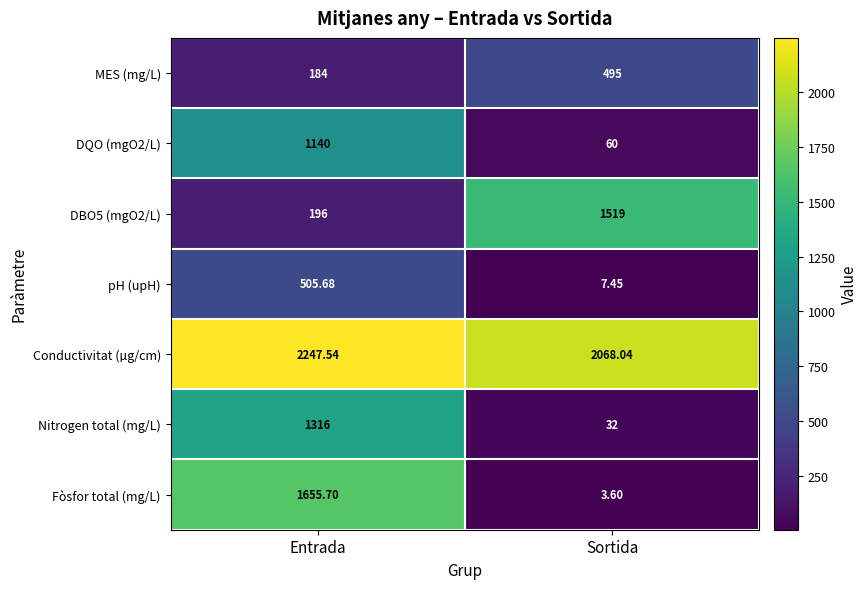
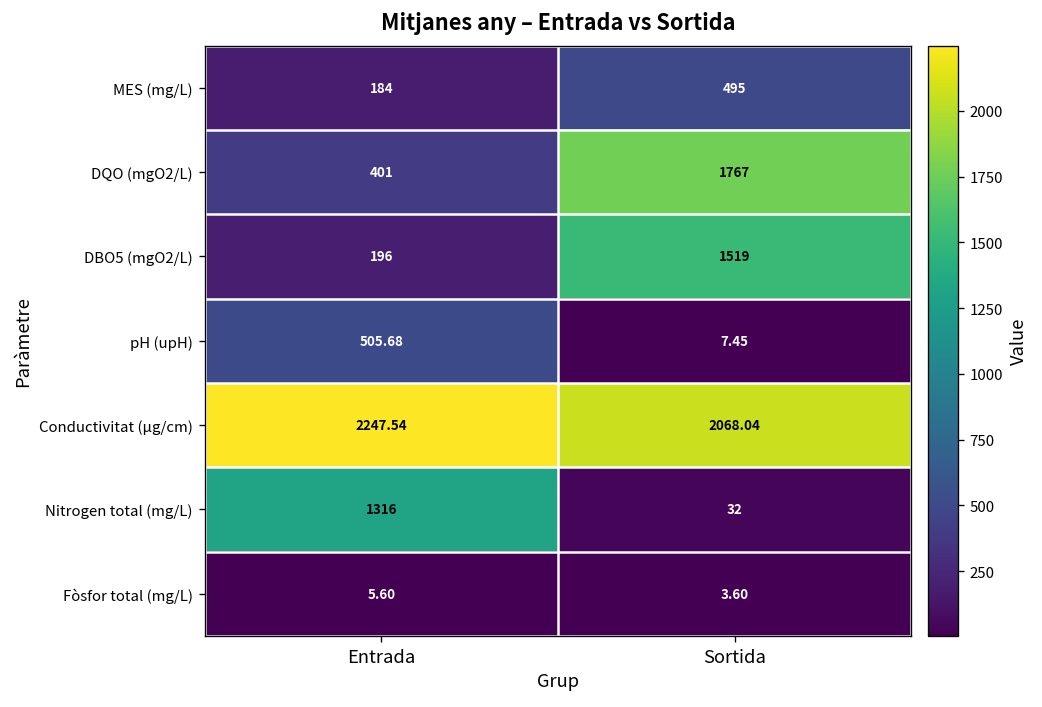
  {
    "MES (mg/L)": {
      "Entrada": 184,
      "Sortida": 495
    },
    "DQO (mgO2/L)": {
-     "Entrada": 1140,
-     "Sortida": 60
+     "Entrada": 401,
+     "Sortida": 1767
    },
    "DBO5 (mgO2/L)": {
      "Entrada": 196,
      "Sortida": 1519
    },
    "pH (upH)": {
      "Entrada": 505.68,
      "Sortida": 7.45
    },
    "Conductivitat (µg/cm)": {
      "Entrada": 2247.54,
      "Sortida": 2068.04
    },
    "Nitrogen total (mg/L)": {
      "Entrada": 1316,
      "Sortida": 32
    },
    "Fòsfor total (mg/L)": {
-     "Entrada": 1655.70,
+     "Entrada": 5.60,
      "Sortida": 3.60
    }
  }
